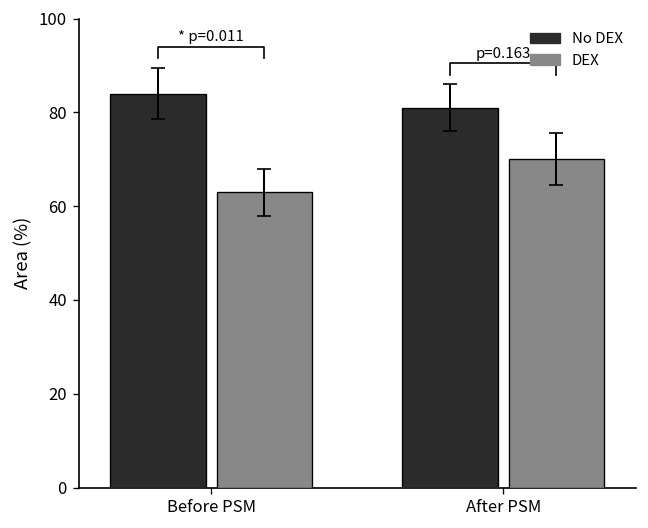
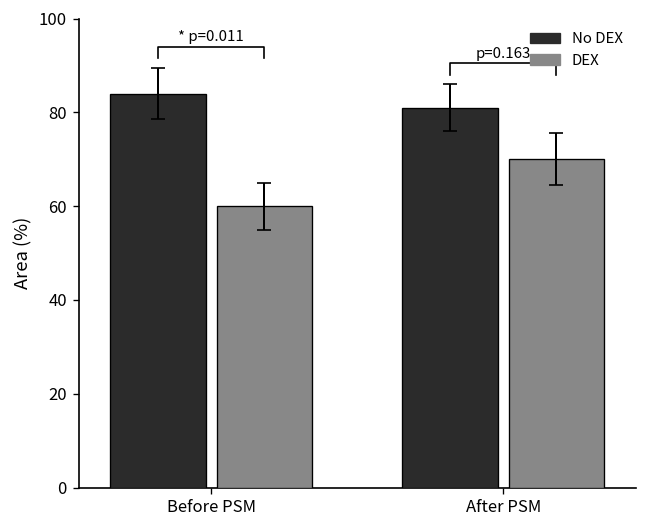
  {
    "No DEX": {
      "Before PSM": 84,
      "After PSM": 81
    },
    "DEX": {
-     "Before PSM": 63,
+     "Before PSM": 60,
      "After PSM": 70
    }
  }
